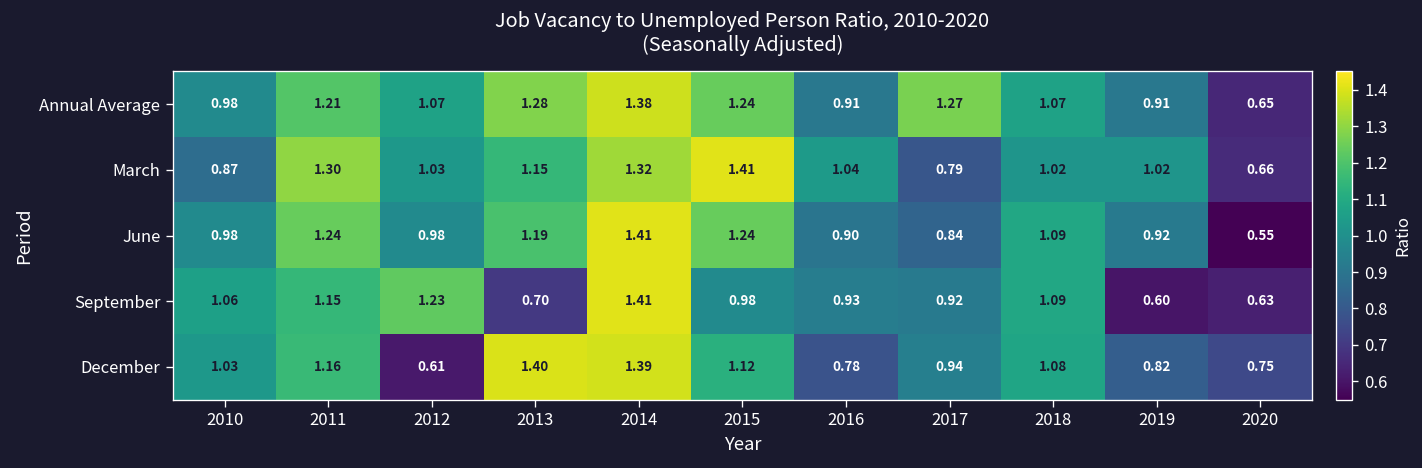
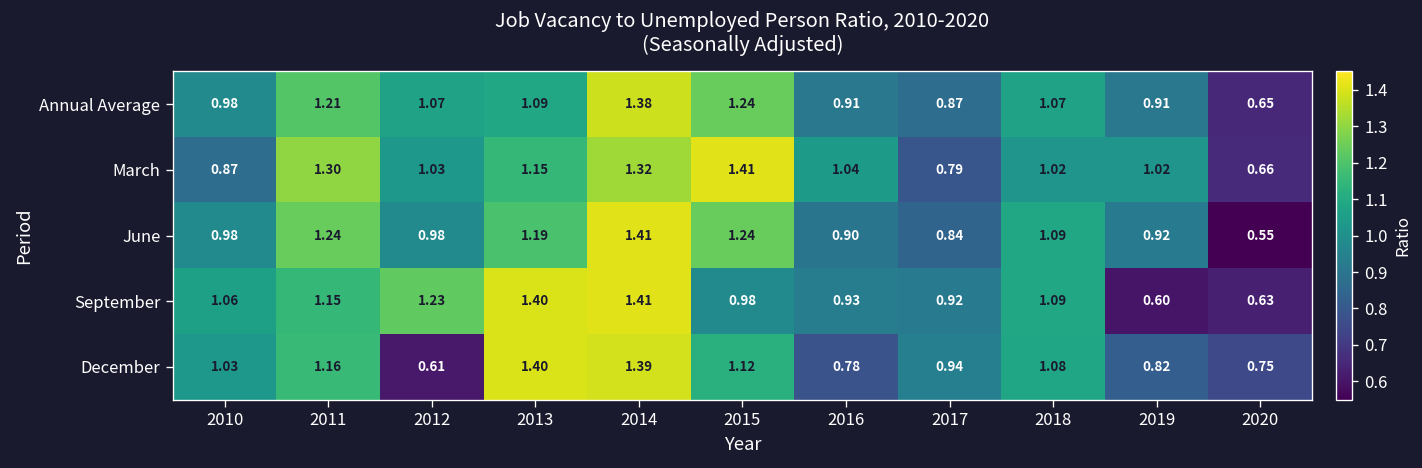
  {
    "Annual Average": {
      "2010": 0.98,
      "2011": 1.21,
      "2012": 1.07,
-     "2013": 1.28,
+     "2013": 1.09,
      "2014": 1.38,
      "2015": 1.24,
      "2016": 0.91,
-     "2017": 1.27,
+     "2017": 0.87,
      "2018": 1.07,
      "2019": 0.91,
      "2020": 0.65
    },
    "March": {
      "2010": 0.87,
      "2011": 1.30,
      "2012": 1.03,
      "2013": 1.15,
      "2014": 1.32,
      "2015": 1.41,
      "2016": 1.04,
      "2017": 0.79,
      "2018": 1.02,
      "2019": 1.02,
      "2020": 0.66
    },
    "June": {
      "2010": 0.98,
      "2011": 1.24,
      "2012": 0.98,
      "2013": 1.19,
      "2014": 1.41,
      "2015": 1.24,
      "2016": 0.90,
      "2017": 0.84,
      "2018": 1.09,
      "2019": 0.92,
      "2020": 0.55
    },
    "September": {
      "2010": 1.06,
      "2011": 1.15,
      "2012": 1.23,
-     "2013": 0.70,
+     "2013": 1.40,
      "2014": 1.41,
      "2015": 0.98,
      "2016": 0.93,
      "2017": 0.92,
      "2018": 1.09,
      "2019": 0.60,
      "2020": 0.63
    },
    "December": {
      "2010": 1.03,
      "2011": 1.16,
      "2012": 0.61,
      "2013": 1.40,
      "2014": 1.39,
      "2015": 1.12,
      "2016": 0.78,
      "2017": 0.94,
      "2018": 1.08,
      "2019": 0.82,
      "2020": 0.75
    }
  }
